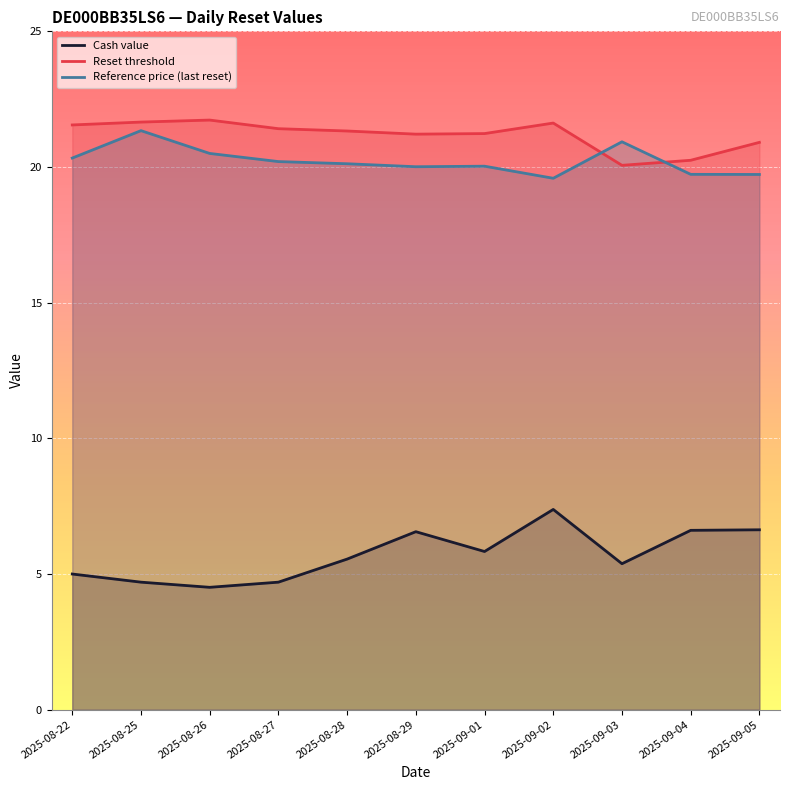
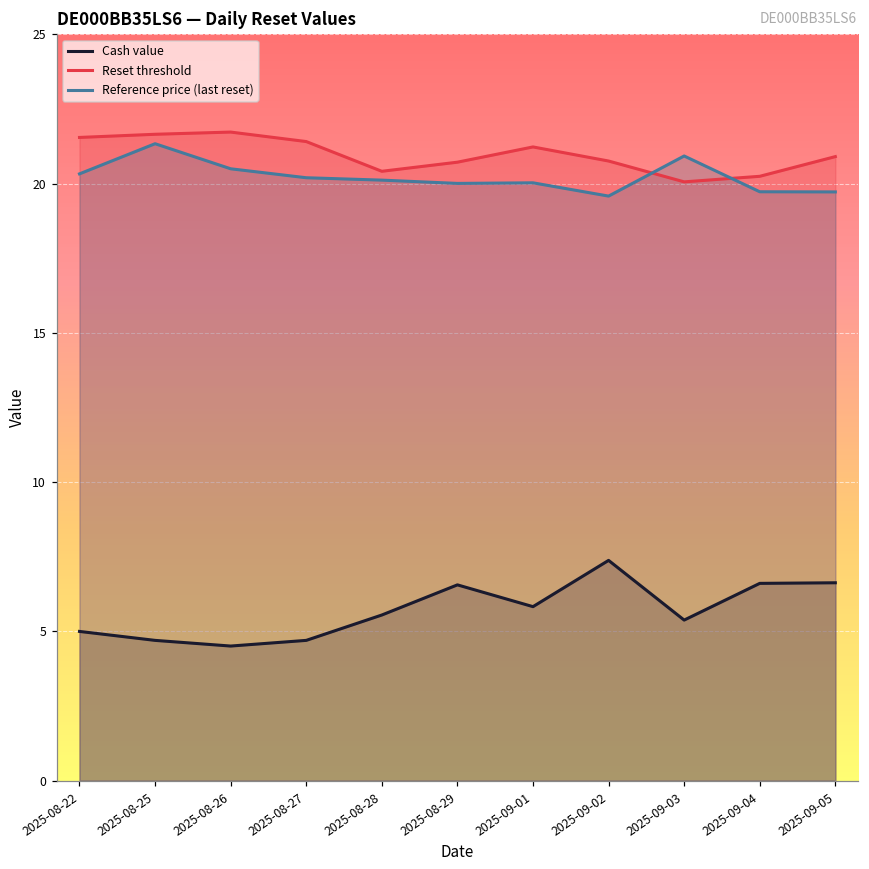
  {
    "Cash value": {
      "2025-08-22": 5.0,
      "2025-08-25": 4.7,
      "2025-08-26": 4.5,
      "2025-08-27": 4.7,
      "2025-08-28": 5.6,
      "2025-08-29": 6.6,
      "2025-09-01": 5.8,
      "2025-09-02": 7.4,
      "2025-09-03": 5.4,
      "2025-09-04": 6.6,
      "2025-09-05": 6.6
    },
    "Reset threshold": {
      "2025-08-22": 21.6,
      "2025-08-25": 21.7,
      "2025-08-26": 21.7,
      "2025-08-27": 21.4,
-     "2025-08-28": 21.3,
-     "2025-08-29": 21.2,
+     "2025-08-28": 20.4,
+     "2025-08-29": 20.7,
      "2025-09-01": 21.2,
-     "2025-09-02": 21.6,
+     "2025-09-02": 20.8,
      "2025-09-03": 20.1,
      "2025-09-04": 20.2,
      "2025-09-05": 20.9
    },
    "Reference price (last reset)": {
      "2025-08-22": 20.3,
      "2025-08-25": 21.3,
      "2025-08-26": 20.5,
      "2025-08-27": 20.2,
      "2025-08-28": 20.1,
      "2025-08-29": 20.0,
      "2025-09-01": 20.0,
      "2025-09-02": 19.6,
      "2025-09-03": 20.9,
      "2025-09-04": 19.7,
      "2025-09-05": 19.7
    }
  }
